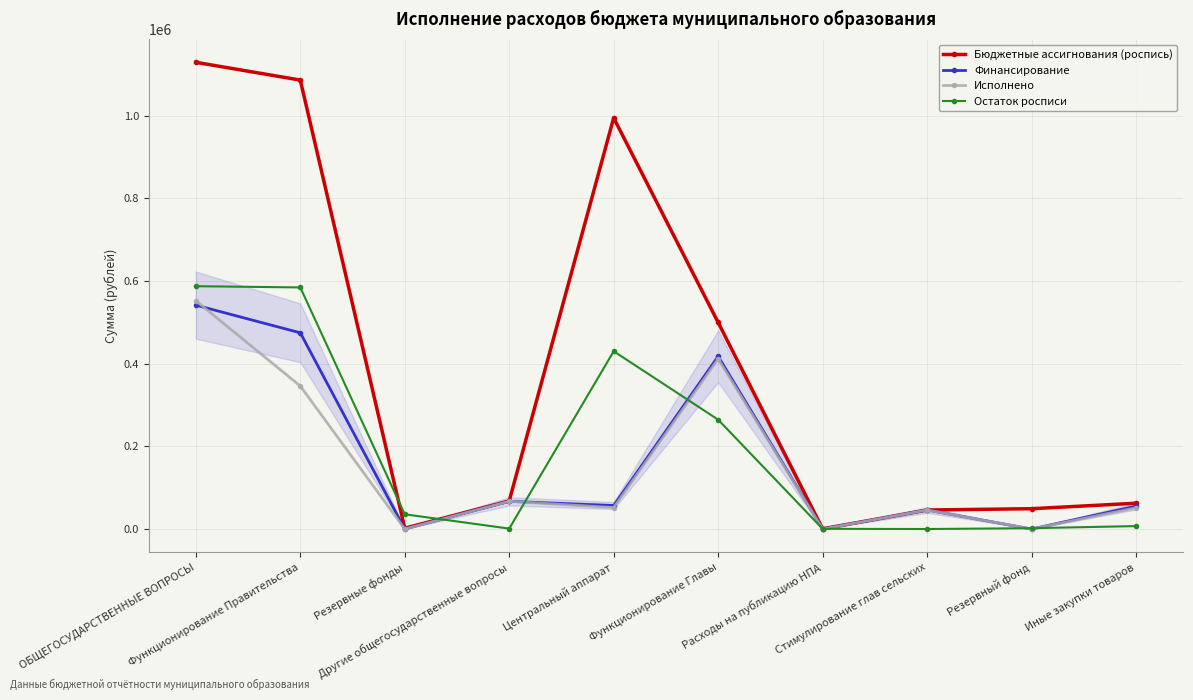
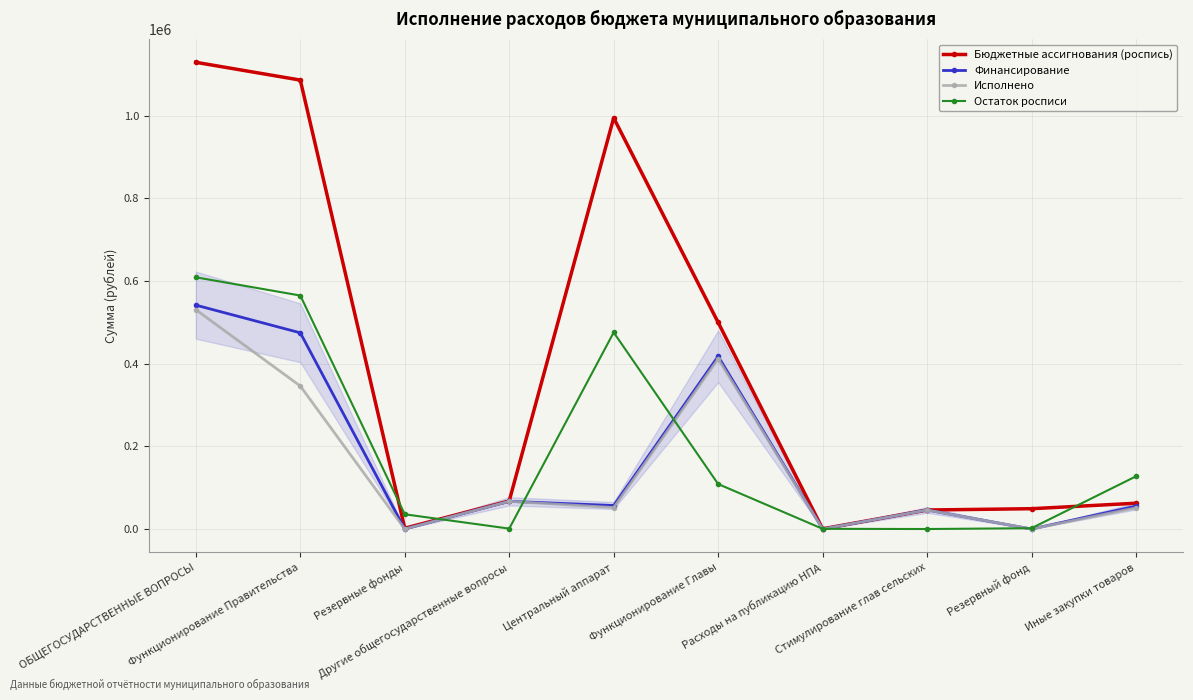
  {
    "Бюджетные ассигнования (роспись)": {
      "ОБЩЕГОСУДАРСТВЕННЫЕ ВОПРОСЫ": 1130000,
      "Функционирование Правительства": 1090000,
      "Центральный аппарат": 990000,
      "Функционирование Главы": 500000,
      "Резервный фонд": 50000
    },
    "Исполнено": {
-     "ОБЩЕГОСУДАРСТВЕННЫЕ ВОПРОСЫ": 550000,
+     "ОБЩЕГОСУДАРСТВЕННЫЕ ВОПРОСЫ": 530000,
      "Функционирование Правительства": 350000
    },
    "Остаток росписи": {
-     "ОБЩЕГОСУДАРСТВЕННЫЕ ВОПРОСЫ": 590000,
-     "Функционирование Правительства": 580000,
+     "ОБЩЕГОСУДАРСТВЕННЫЕ ВОПРОСЫ": 610000,
+     "Функционирование Правительства": 560000,
      "Резервные фонды": 40000,
      "Другие общегосударственные вопросы": 0,
-     "Центральный аппарат": 430000,
-     "Функционирование Главы": 260000,
+     "Центральный аппарат": 480000,
+     "Функционирование Главы": 110000,
      "Стимулирование глав сельских": 0,
-     "Иные закупки товаров": 10000
+     "Иные закупки товаров": 130000
    }
  }
